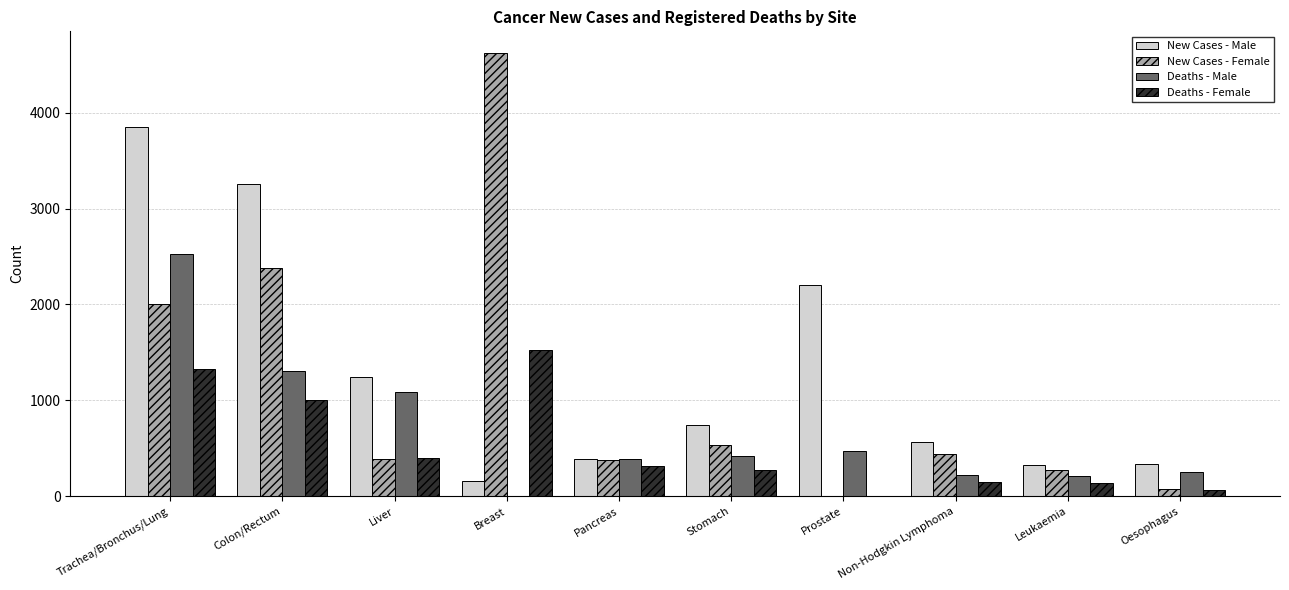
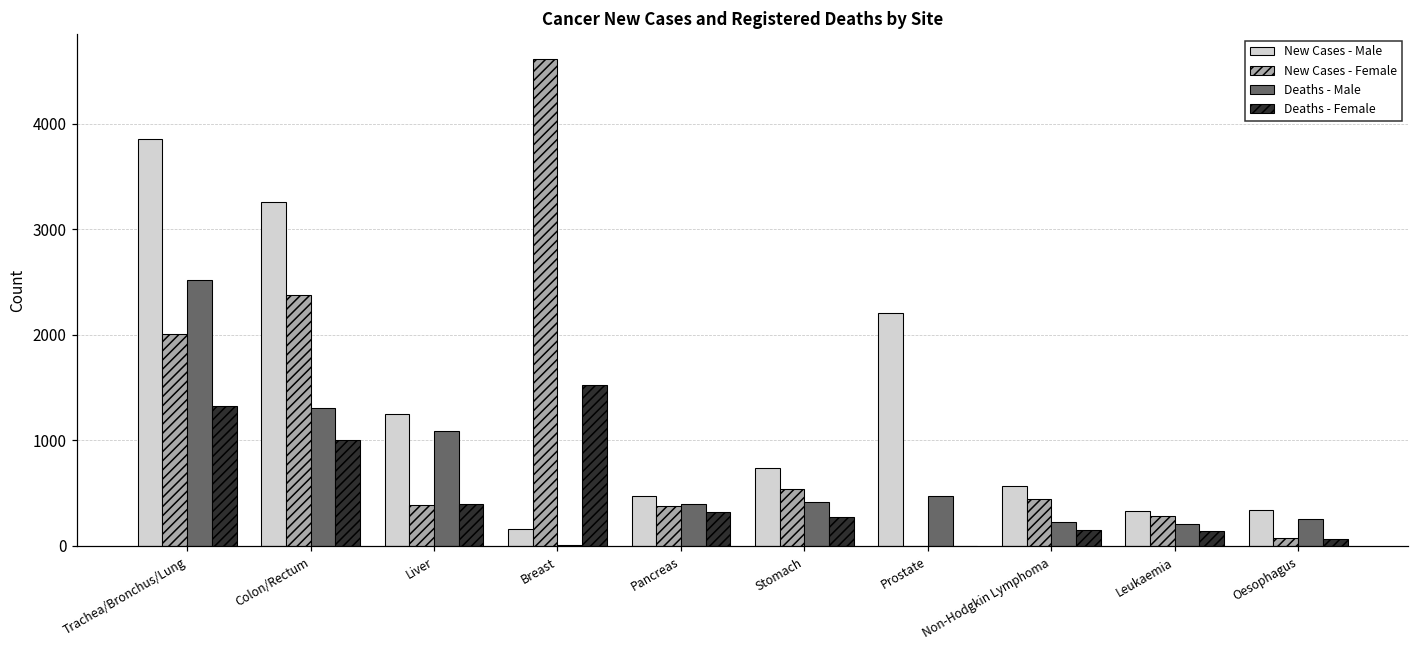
  {
    "New Cases - Male": {
      "Trachea/Bronchus/Lung": 3900,
      "Colon/Rectum": 3300,
      "Liver": 1200,
      "Breast": 200,
-     "Pancreas": 400,
+     "Pancreas": 500,
      "Stomach": 700,
      "Prostate": 2200,
      "Non-Hodgkin Lymphoma": 600,
      "Leukaemia": 300,
      "Oesophagus": 300
    },
    "New Cases - Female": {
      "Trachea/Bronchus/Lung": 2000,
      "Colon/Rectum": 2400,
      "Liver": 400,
      "Breast": 4600,
      "Pancreas": 400,
      "Stomach": 500,
      "Prostate": 0,
      "Non-Hodgkin Lymphoma": 400,
      "Leukaemia": 300,
      "Oesophagus": 100
    },
    "Deaths - Male": {
      "Trachea/Bronchus/Lung": 2500,
      "Colon/Rectum": 1300,
      "Liver": 1100,
      "Pancreas": 400,
      "Stomach": 400,
      "Prostate": 500,
      "Non-Hodgkin Lymphoma": 200,
      "Leukaemia": 200,
      "Oesophagus": 300
    },
    "Deaths - Female": {
      "Trachea/Bronchus/Lung": 1300,
      "Colon/Rectum": 1000,
      "Liver": 400,
      "Breast": 1500,
      "Pancreas": 300,
      "Stomach": 300,
      "Prostate": 0,
      "Non-Hodgkin Lymphoma": 200,
      "Leukaemia": 100,
      "Oesophagus": 100
    }
  }
